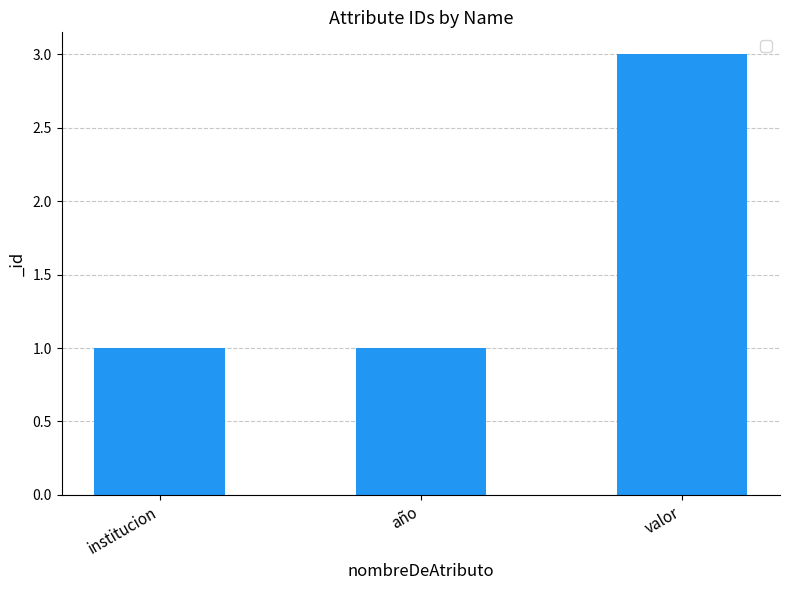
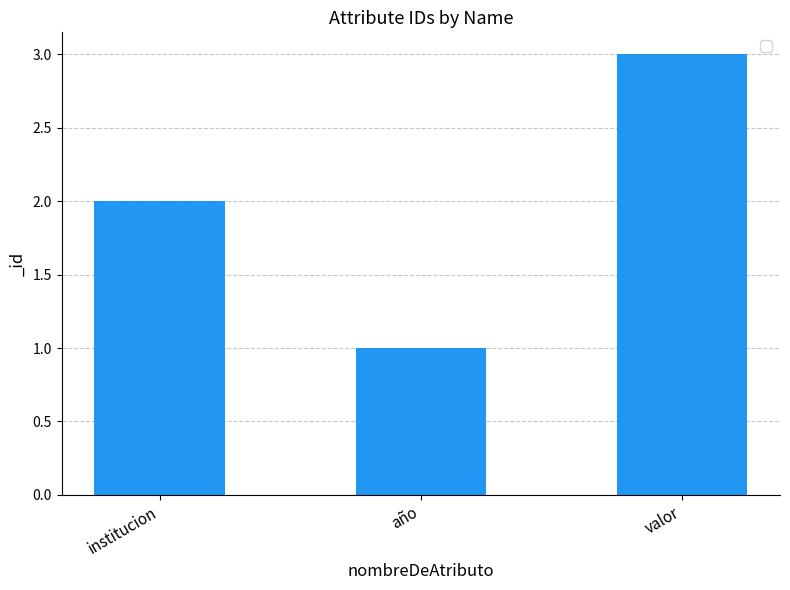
  {
-   "institucion": 1,
+   "institucion": 2,
    "año": 1,
    "valor": 3
  }
